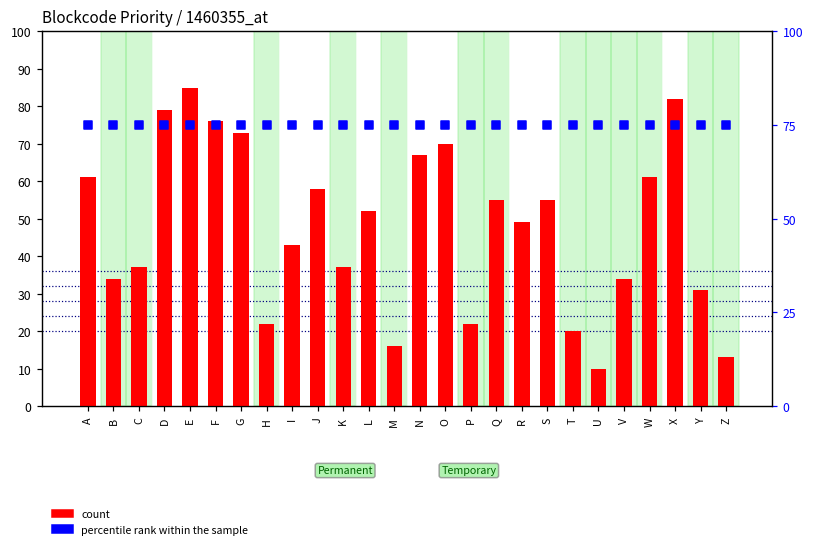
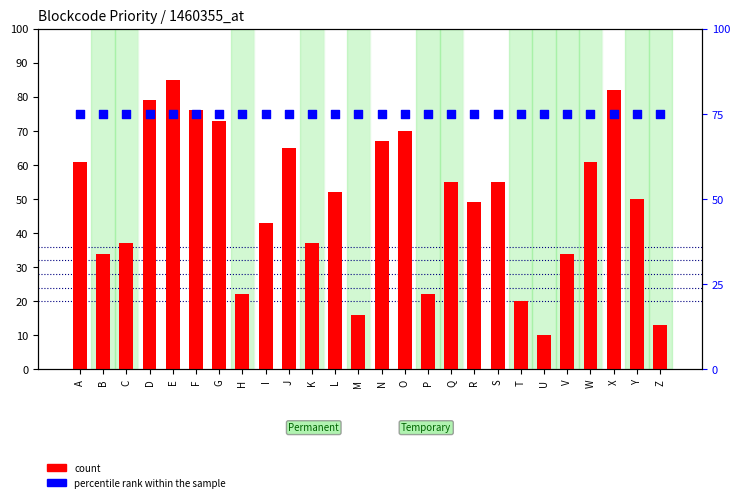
  {
    "count": {
      "A": 61,
      "B": 34,
      "C": 37,
      "D": 79,
      "E": 85,
      "F": 76,
      "G": 73,
      "H": 22,
-     "J": 58,
+     "J": 65,
      "K": 37,
      "L": 52,
      "M": 16,
      "N": 67,
      "O": 70,
      "P": 22,
      "Q": 55,
      "R": 49,
      "S": 55,
      "T": 20,
      "U": 10,
      "V": 34,
      "W": 61,
      "X": 82,
-     "Y": 31,
+     "Y": 50,
      "Z": 13
    }
  }
